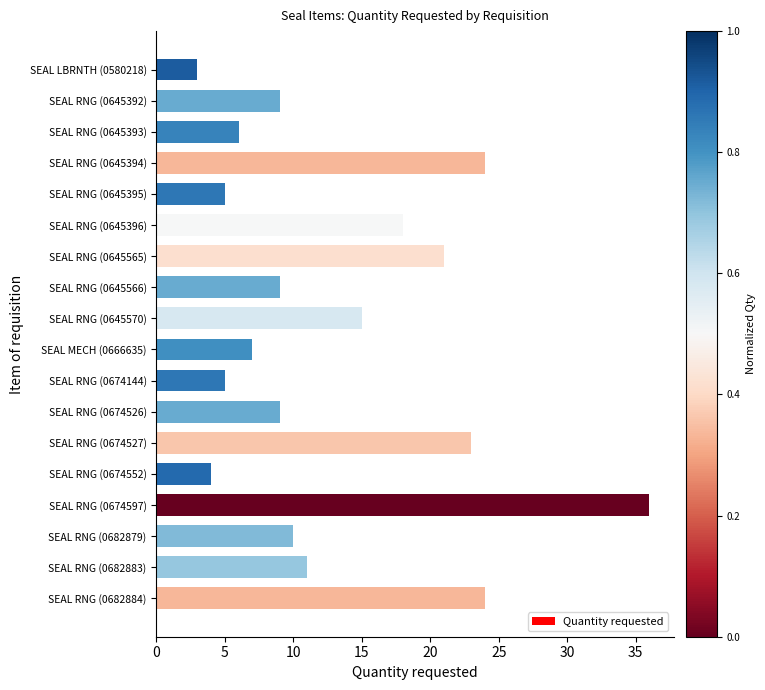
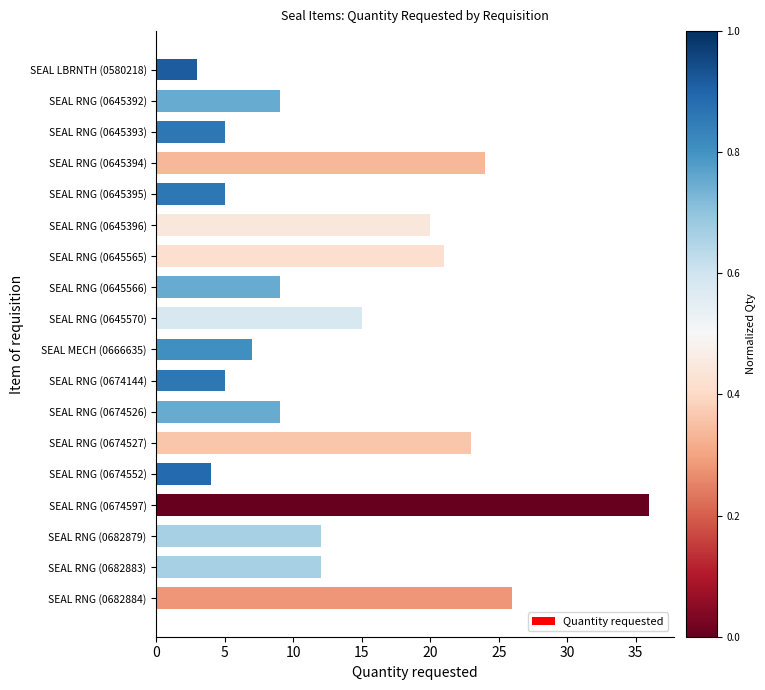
  {
    "SEAL LBRNTH (0580218)": 3,
    "SEAL RNG (0645392)": 9,
-   "SEAL RNG (0645393)": 6,
+   "SEAL RNG (0645393)": 5,
    "SEAL RNG (0645394)": 24,
    "SEAL RNG (0645395)": 5,
-   "SEAL RNG (0645396)": 18,
+   "SEAL RNG (0645396)": 20,
    "SEAL RNG (0645565)": 21,
    "SEAL RNG (0645566)": 9,
    "SEAL RNG (0645570)": 15,
    "SEAL MECH (0666635)": 7,
    "SEAL RNG (0674144)": 5,
    "SEAL RNG (0674526)": 9,
    "SEAL RNG (0674527)": 23,
    "SEAL RNG (0674552)": 4,
    "SEAL RNG (0674597)": 36,
-   "SEAL RNG (0682879)": 10,
-   "SEAL RNG (0682883)": 11,
-   "SEAL RNG (0682884)": 24
+   "SEAL RNG (0682879)": 12,
+   "SEAL RNG (0682883)": 12,
+   "SEAL RNG (0682884)": 26
  }
